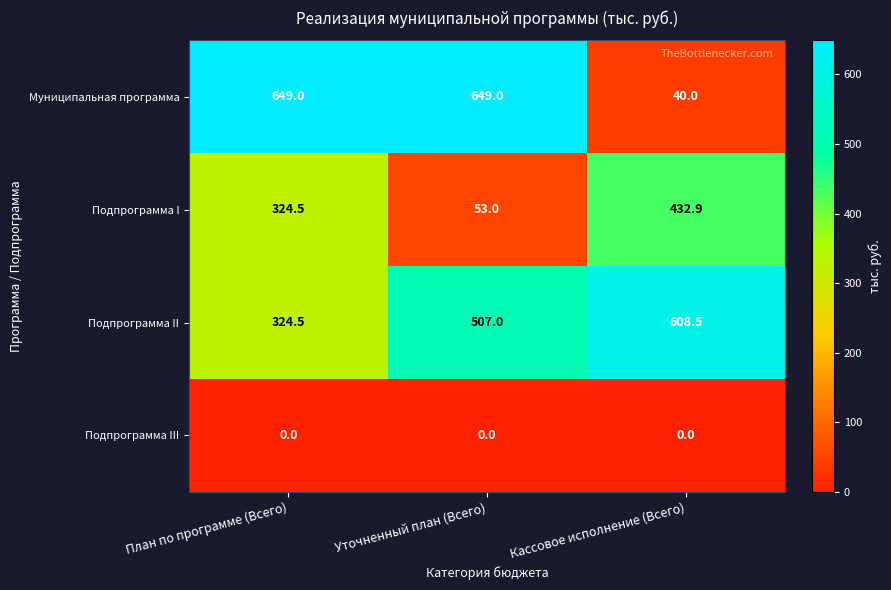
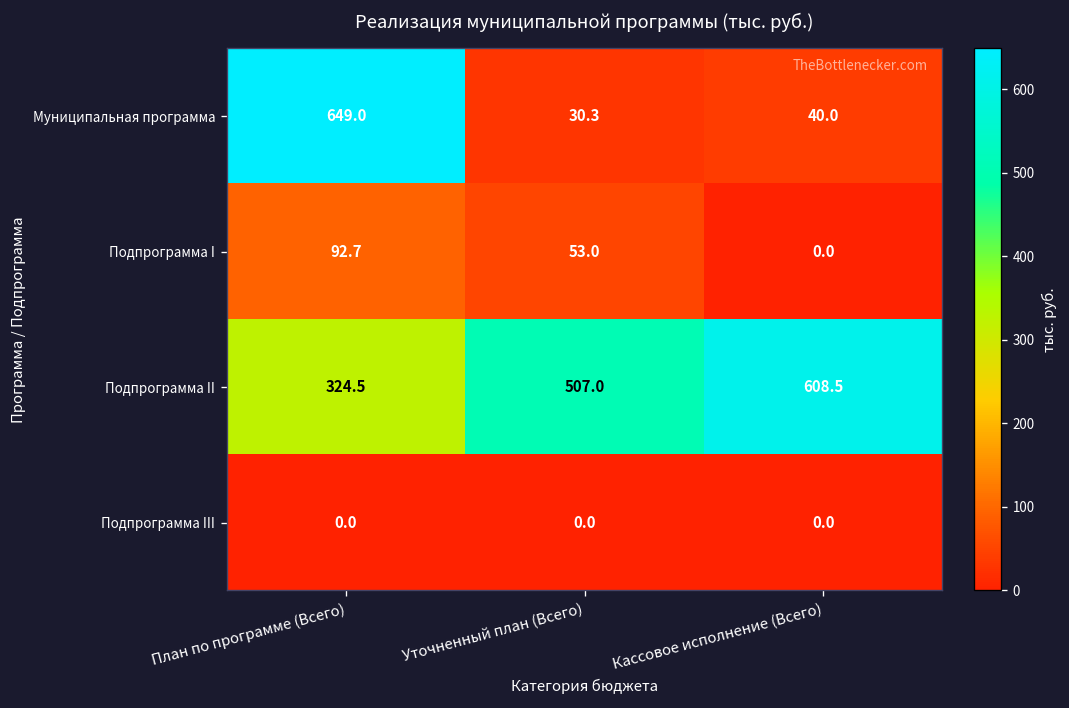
  {
    "Муниципальная программа": {
      "План по программе (Всего)": 649.0,
-     "Уточненный план (Всего)": 649.0
+     "Уточненный план (Всего)": 30.3
    },
    "Подпрограмма I": {
-     "План по программе (Всего)": 324.5,
+     "План по программе (Всего)": 92.7,
      "Уточненный план (Всего)": 53.0,
-     "Кассовое исполнение (Всего)": 432.9
+     "Кассовое исполнение (Всего)": 0.0
    },
    "Подпрограмма II": {
      "План по программе (Всего)": 324.5,
      "Уточненный план (Всего)": 507.0,
      "Кассовое исполнение (Всего)": 608.5
    },
    "Подпрограмма III": {
      "План по программе (Всего)": 0.0,
      "Уточненный план (Всего)": 0.0,
      "Кассовое исполнение (Всего)": 0.0
    }
  }
